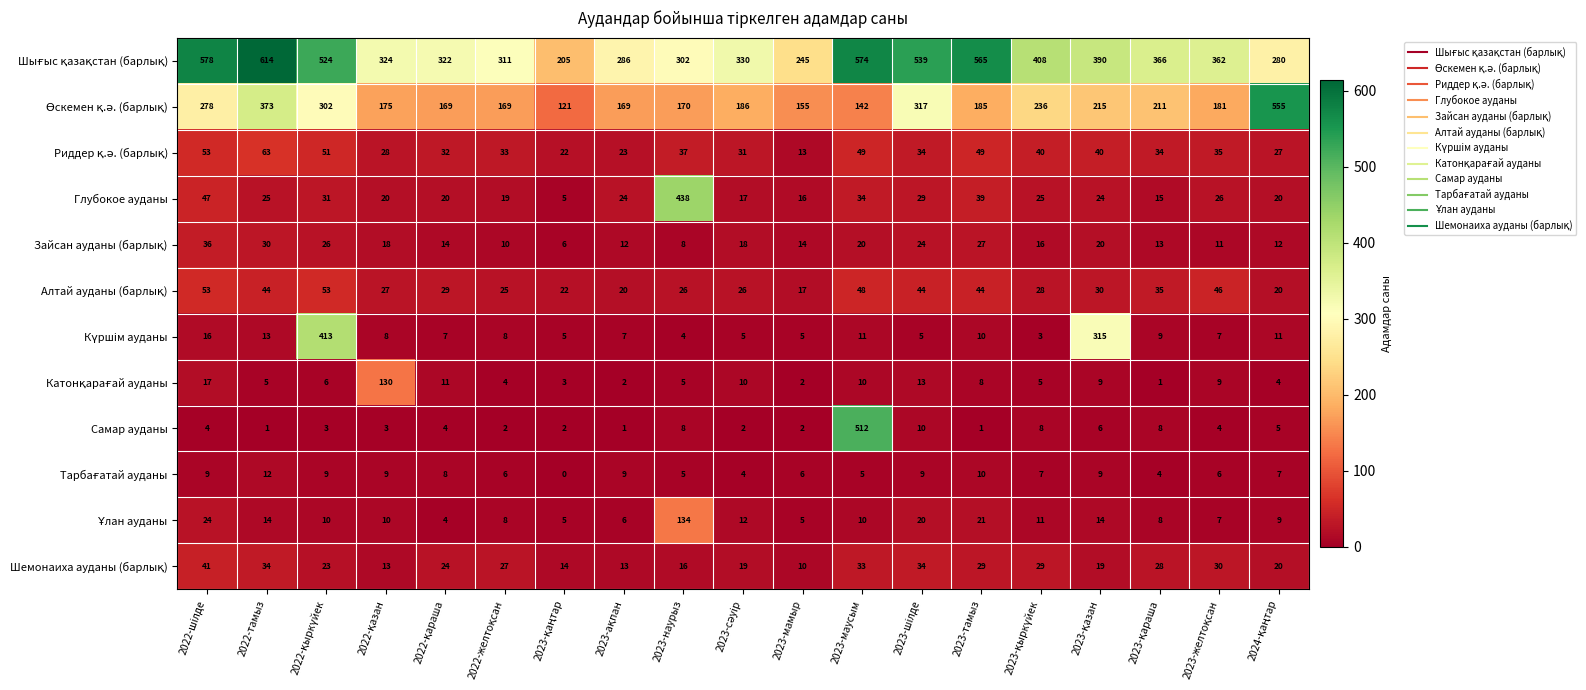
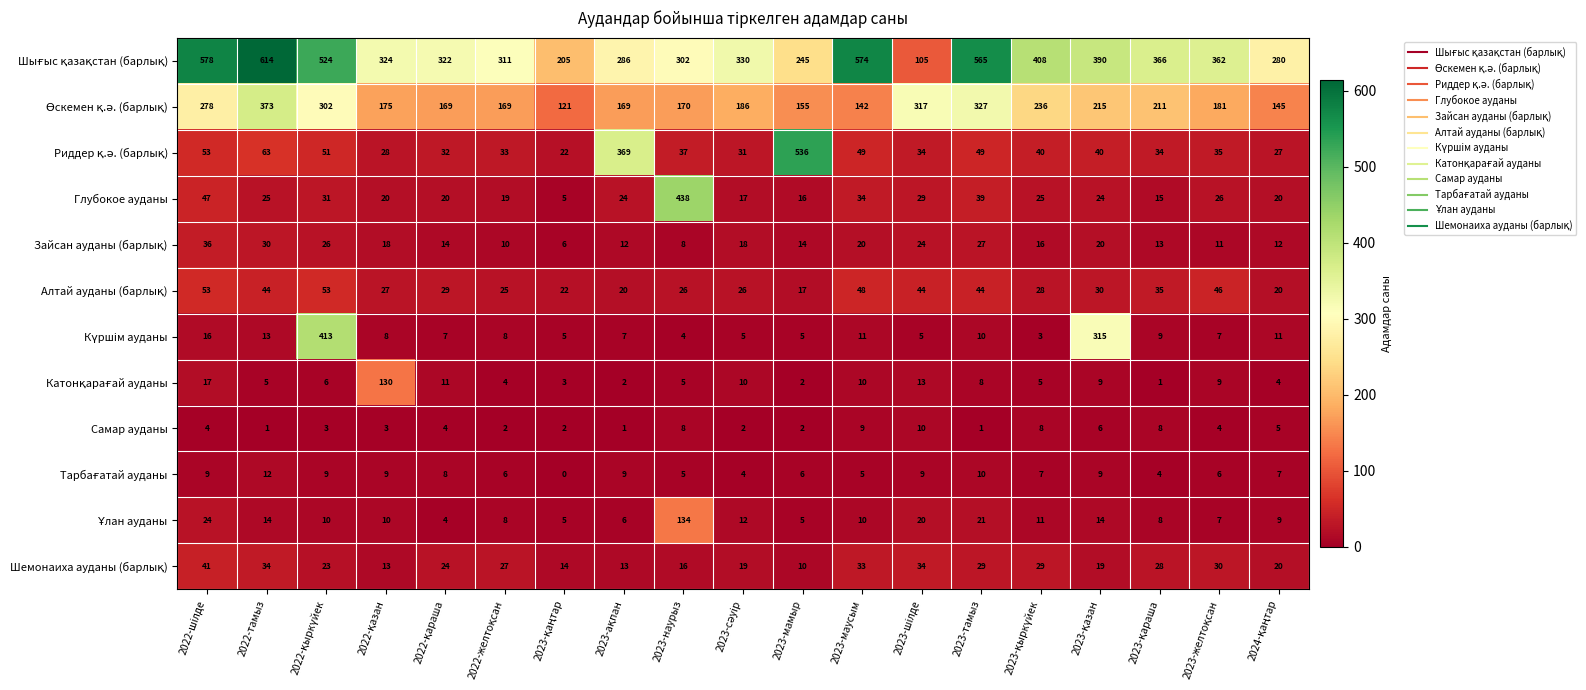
  {
    "Шығыс қазақстан (барлық)": {
      "2022-шілде": 578,
      "2022-тамыз": 614,
      "2022-қыркүйек": 524,
      "2022-қазан": 324,
      "2022-қараша": 322,
      "2022-желтоқсан": 311,
      "2023-қаңтар": 205,
      "2023-ақпан": 286,
      "2023-наурыз": 302,
      "2023-сәуір": 330,
      "2023-мамыр": 245,
      "2023-маусым": 574,
-     "2023-шілде": 539,
+     "2023-шілде": 105,
      "2023-тамыз": 565,
      "2023-қыркүйек": 408,
      "2023-қазан": 390,
      "2023-қараша": 366,
      "2023-желтоқсан": 362,
      "2024-қаңтар": 280
    },
    "Өскемен қ.ә. (барлық)": {
      "2022-шілде": 278,
      "2022-тамыз": 373,
      "2022-қыркүйек": 302,
      "2022-қазан": 175,
      "2022-қараша": 169,
      "2022-желтоқсан": 169,
      "2023-қаңтар": 121,
      "2023-ақпан": 169,
      "2023-наурыз": 170,
      "2023-сәуір": 186,
      "2023-мамыр": 155,
      "2023-маусым": 142,
      "2023-шілде": 317,
-     "2023-тамыз": 185,
+     "2023-тамыз": 327,
      "2023-қыркүйек": 236,
      "2023-қазан": 215,
      "2023-қараша": 211,
      "2023-желтоқсан": 181,
-     "2024-қаңтар": 555
+     "2024-қаңтар": 145
    },
    "Риддер қ.ә. (барлық)": {
      "2022-шілде": 53,
      "2022-тамыз": 63,
      "2022-қыркүйек": 51,
      "2022-қазан": 28,
      "2022-қараша": 32,
      "2022-желтоқсан": 33,
      "2023-қаңтар": 22,
-     "2023-ақпан": 23,
+     "2023-ақпан": 369,
      "2023-наурыз": 37,
      "2023-сәуір": 31,
-     "2023-мамыр": 13,
+     "2023-мамыр": 536,
      "2023-маусым": 49,
      "2023-шілде": 34,
      "2023-тамыз": 49,
      "2023-қыркүйек": 40,
      "2023-қазан": 40,
      "2023-қараша": 34,
      "2023-желтоқсан": 35,
      "2024-қаңтар": 27
    },
    "Самар ауданы": {
      "2022-шілде": 4,
      "2022-тамыз": 1,
      "2022-қыркүйек": 3,
      "2022-қазан": 3,
      "2022-қараша": 4,
      "2022-желтоқсан": 2,
      "2023-қаңтар": 2,
      "2023-ақпан": 1,
      "2023-наурыз": 8,
      "2023-сәуір": 2,
      "2023-мамыр": 2,
-     "2023-маусым": 512,
+     "2023-маусым": 9,
      "2023-шілде": 10,
      "2023-тамыз": 1,
      "2023-қыркүйек": 8,
      "2023-қазан": 6,
      "2023-қараша": 8,
      "2023-желтоқсан": 4,
      "2024-қаңтар": 5
    }
  }
